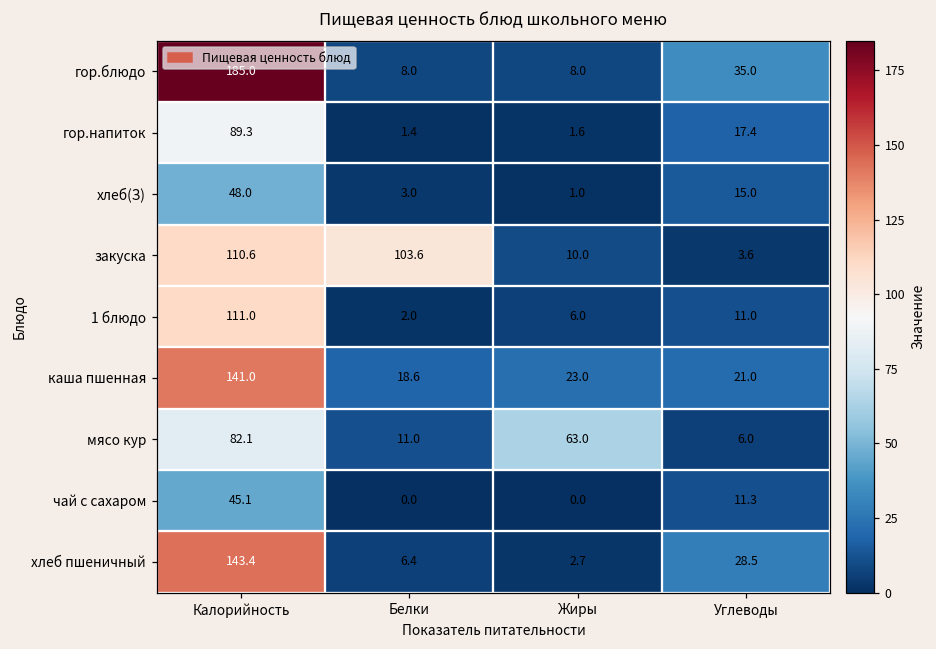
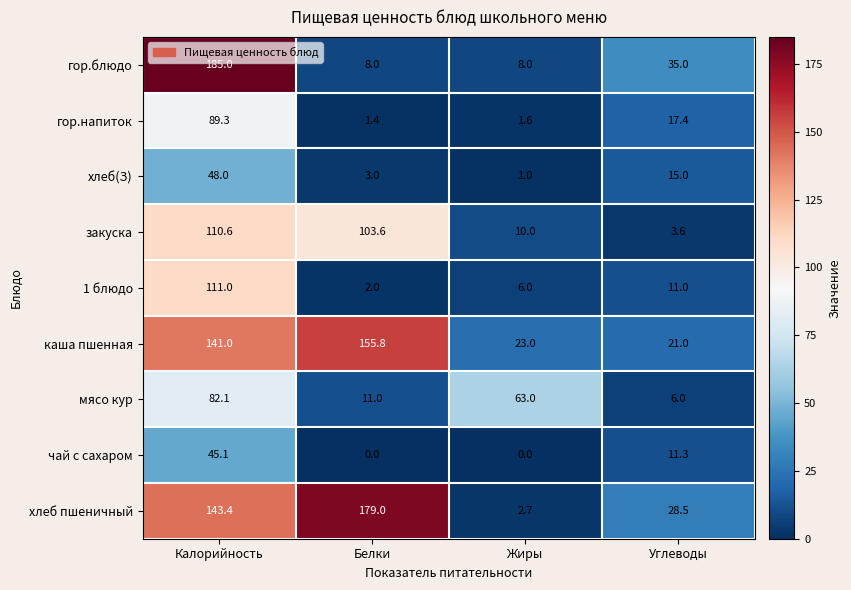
  {
    "гор.блюдо": {
      "Белки": 8.0,
      "Жиры": 8.0,
      "Углеводы": 35.0
    },
    "гор.напиток": {
      "Калорийность": 89.3,
      "Белки": 1.4,
      "Жиры": 1.6,
      "Углеводы": 17.4
    },
    "хлеб(З)": {
      "Калорийность": 48.0,
      "Белки": 3.0,
      "Жиры": 1.0,
      "Углеводы": 15.0
    },
    "закуска": {
      "Калорийность": 110.6,
      "Белки": 103.6,
      "Жиры": 10.0,
      "Углеводы": 3.6
    },
    "1 блюдо": {
      "Калорийность": 111.0,
      "Белки": 2.0,
      "Жиры": 6.0,
      "Углеводы": 11.0
    },
    "каша пшенная": {
      "Калорийность": 141.0,
-     "Белки": 18.6,
+     "Белки": 155.8,
      "Жиры": 23.0,
      "Углеводы": 21.0
    },
    "мясо кур": {
      "Калорийность": 82.1,
      "Белки": 11.0,
      "Жиры": 63.0,
      "Углеводы": 6.0
    },
    "чай с сахаром": {
      "Калорийность": 45.1,
      "Белки": 0.0,
      "Жиры": 0.0,
      "Углеводы": 11.3
    },
    "хлеб пшеничный": {
      "Калорийность": 143.4,
-     "Белки": 6.4,
+     "Белки": 179.0,
      "Жиры": 2.7,
      "Углеводы": 28.5
    }
  }
